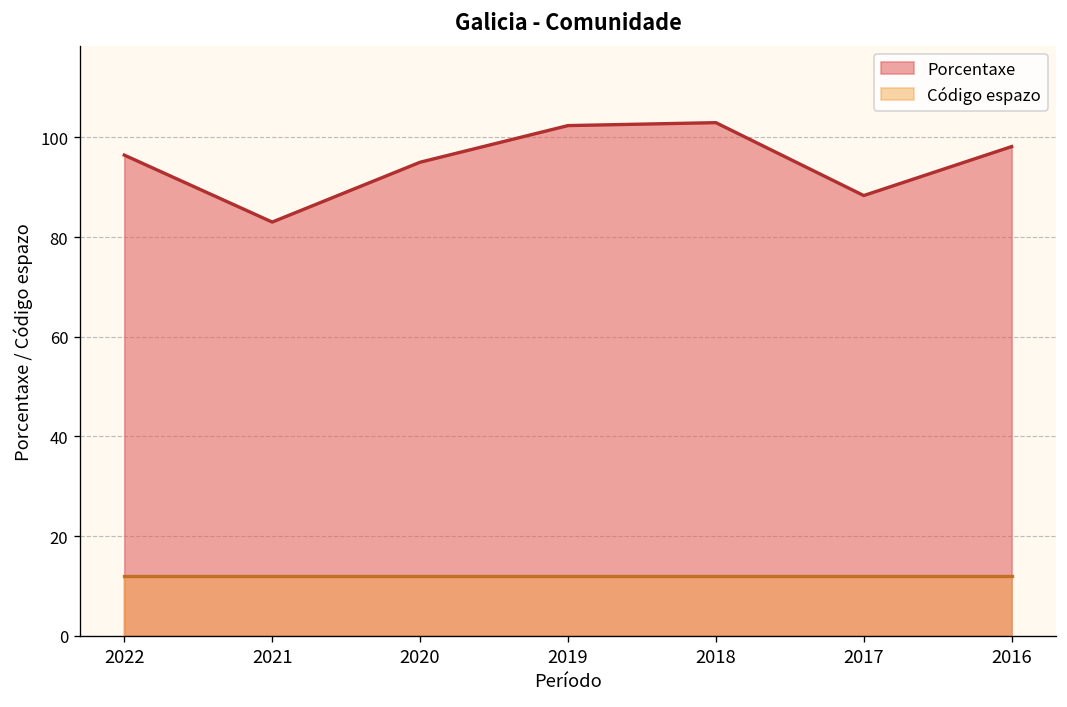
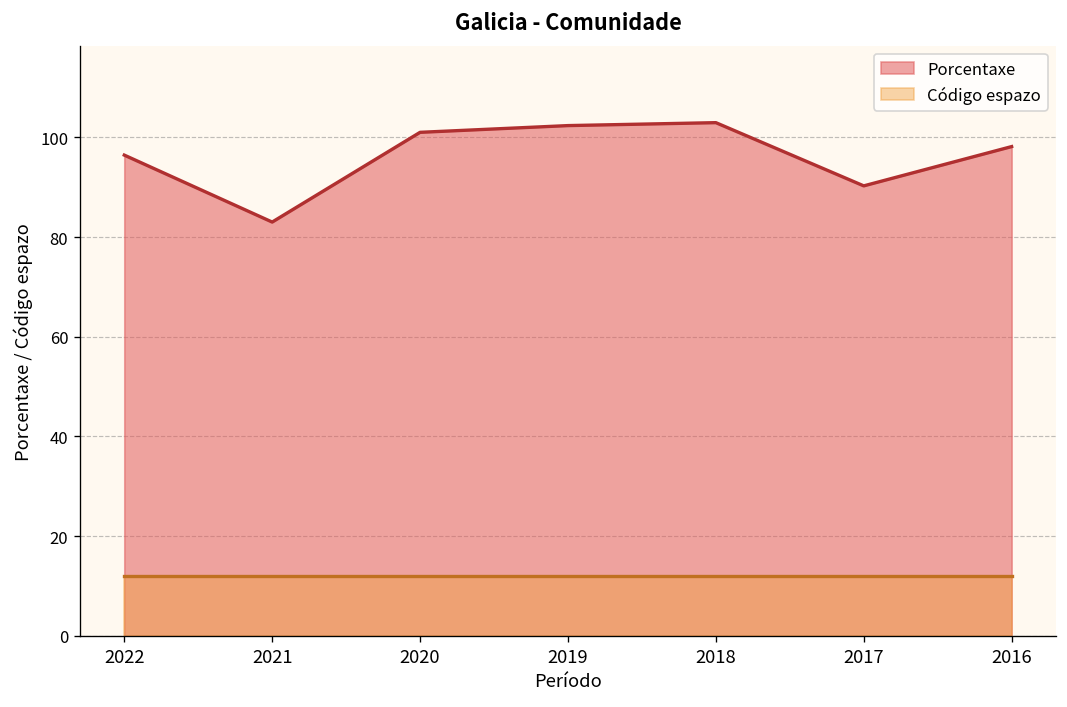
  {
    "Porcentaxe": {
      "2022": 96,
      "2021": 83,
-     "2020": 95,
+     "2020": 101,
      "2019": 102,
      "2018": 103,
-     "2017": 88,
+     "2017": 90,
      "2016": 98
    },
    "Código espazo": {
      "2022": 12,
      "2021": 12,
      "2020": 12,
      "2019": 12,
      "2018": 12,
      "2017": 12,
      "2016": 12
    }
  }
